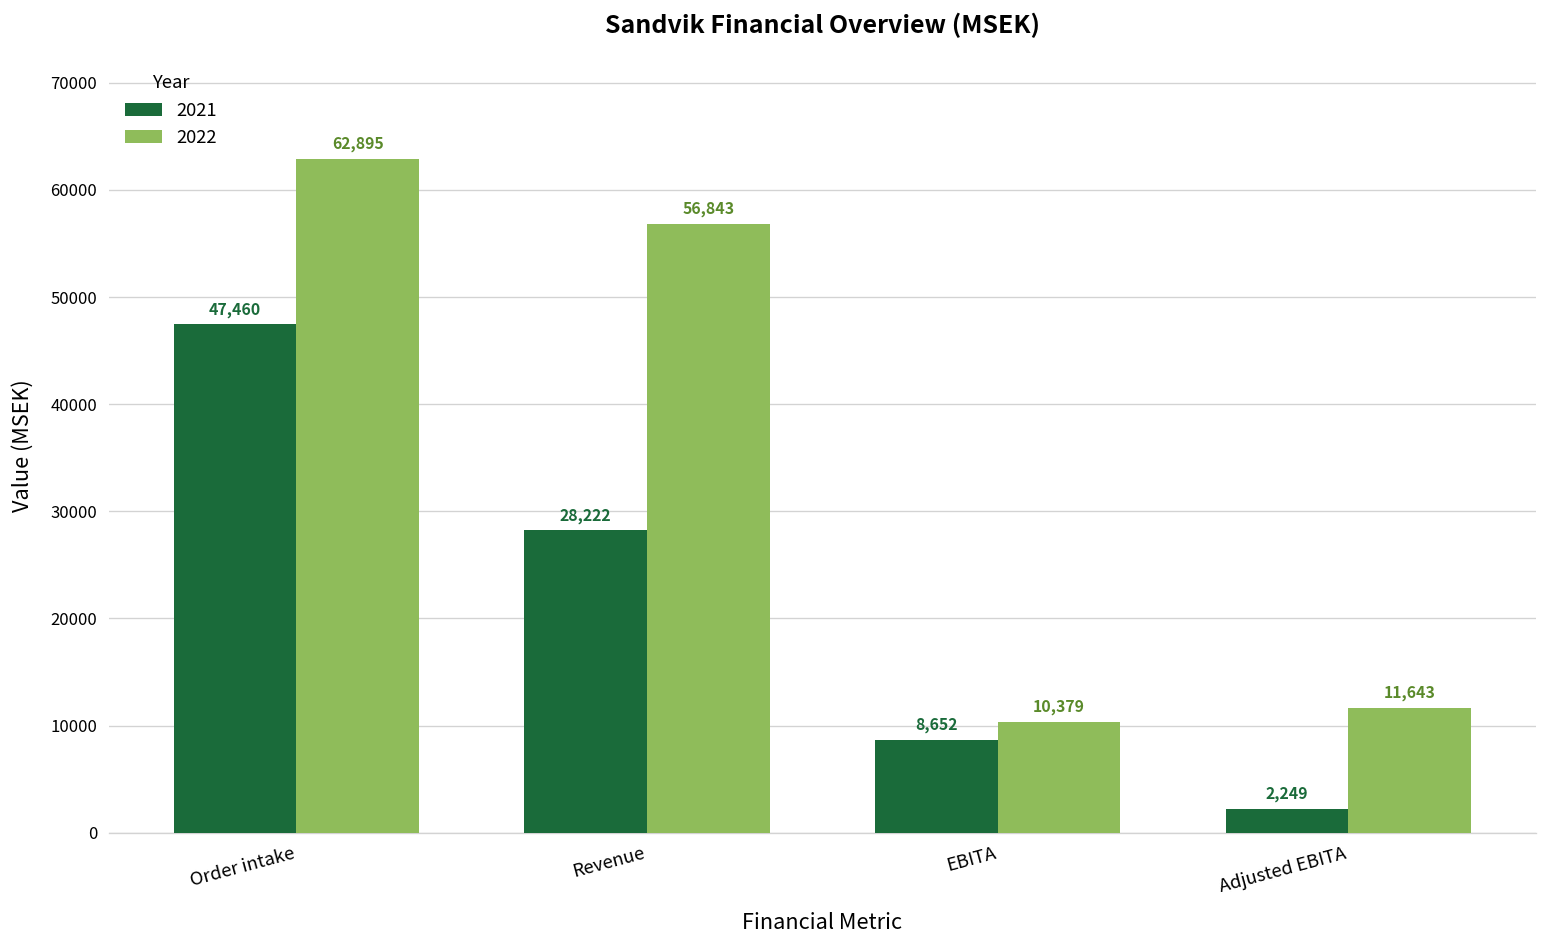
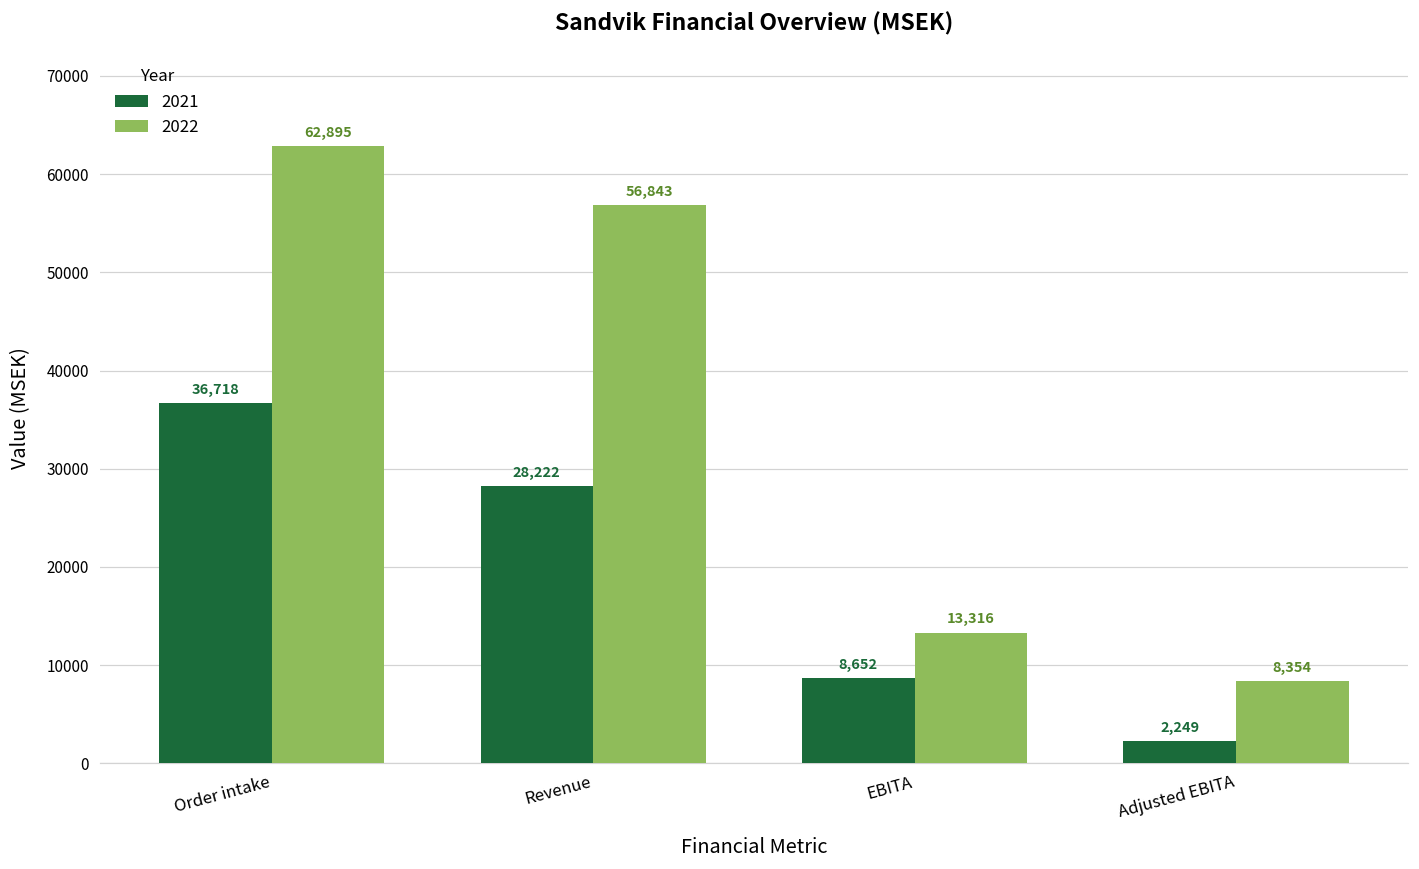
  {
    "2021": {
-     "Order intake": "47,460",
+     "Order intake": "36,718",
      "Revenue": "28,222",
      "EBITA": "8,652",
      "Adjusted EBITA": "2,249"
    },
    "2022": {
      "Order intake": "62,895",
      "Revenue": "56,843",
-     "EBITA": "10,379",
-     "Adjusted EBITA": "11,643"
+     "EBITA": "13,316",
+     "Adjusted EBITA": "8,354"
    }
  }
